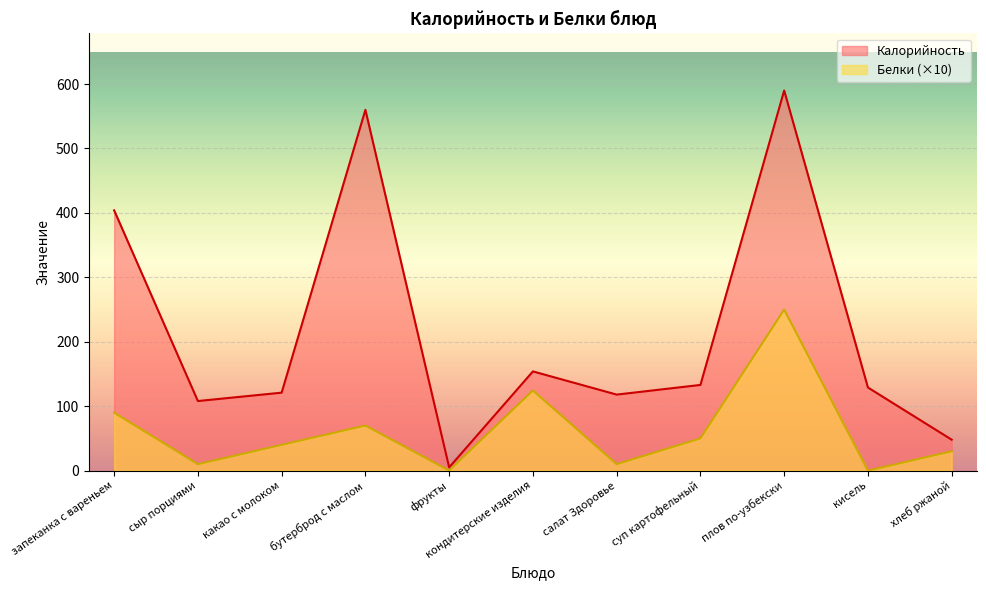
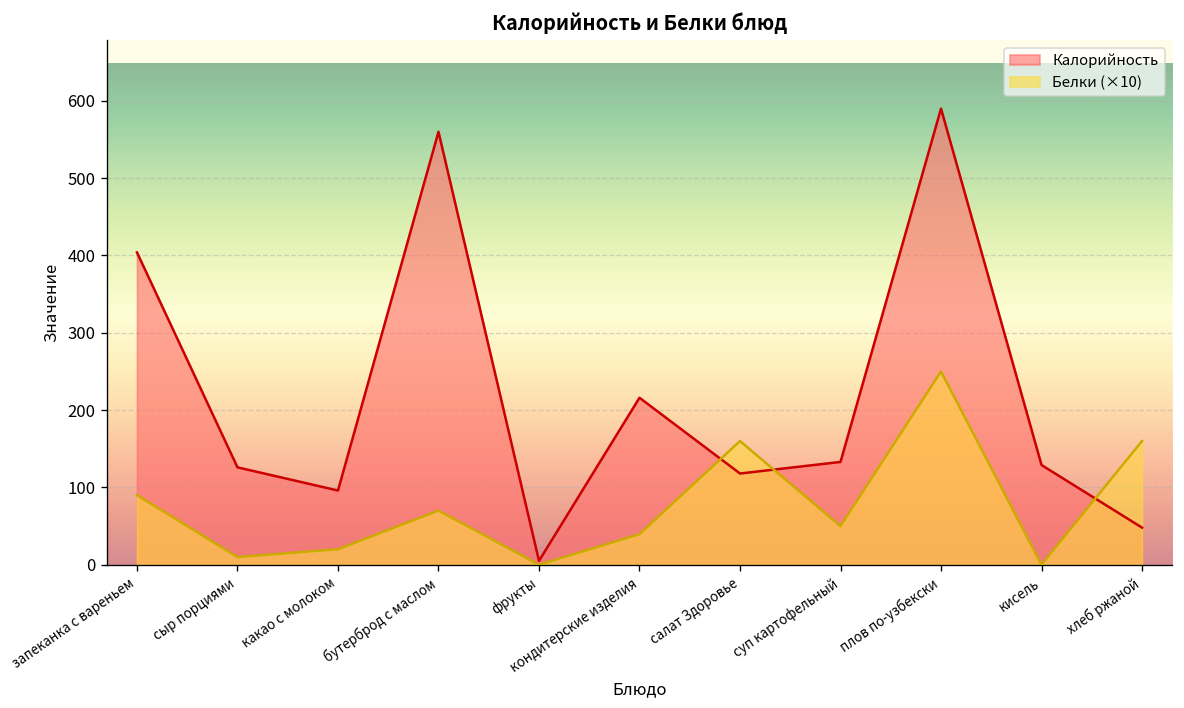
  {
    "Калорийность": {
      "запеканка с вареньем": 400,
-     "сыр порциями": 110,
-     "какао с молоком": 120,
+     "сыр порциями": 130,
+     "какао с молоком": 100,
      "бутерброд с маслом": 560,
      "фрукты": 10,
-     "кондитерские изделия": 150,
+     "кондитерские изделия": 220,
      "салат Здоровье": 120,
      "суп картофельный": 130,
      "плов по-узбекски": 590,
      "кисель": 130,
      "хлеб ржаной": 50
    },
    "Белки (×10)": {
      "запеканка с вареньем": 90,
      "сыр порциями": 10,
-     "какао с молоком": 40,
+     "какао с молоком": 20,
      "бутерброд с маслом": 70,
      "фрукты": 0,
-     "кондитерские изделия": 120,
-     "салат Здоровье": 10,
+     "кондитерские изделия": 40,
+     "салат Здоровье": 160,
      "суп картофельный": 50,
      "плов по-узбекски": 250,
      "кисель": 0,
-     "хлеб ржаной": 30
+     "хлеб ржаной": 160
    }
  }
